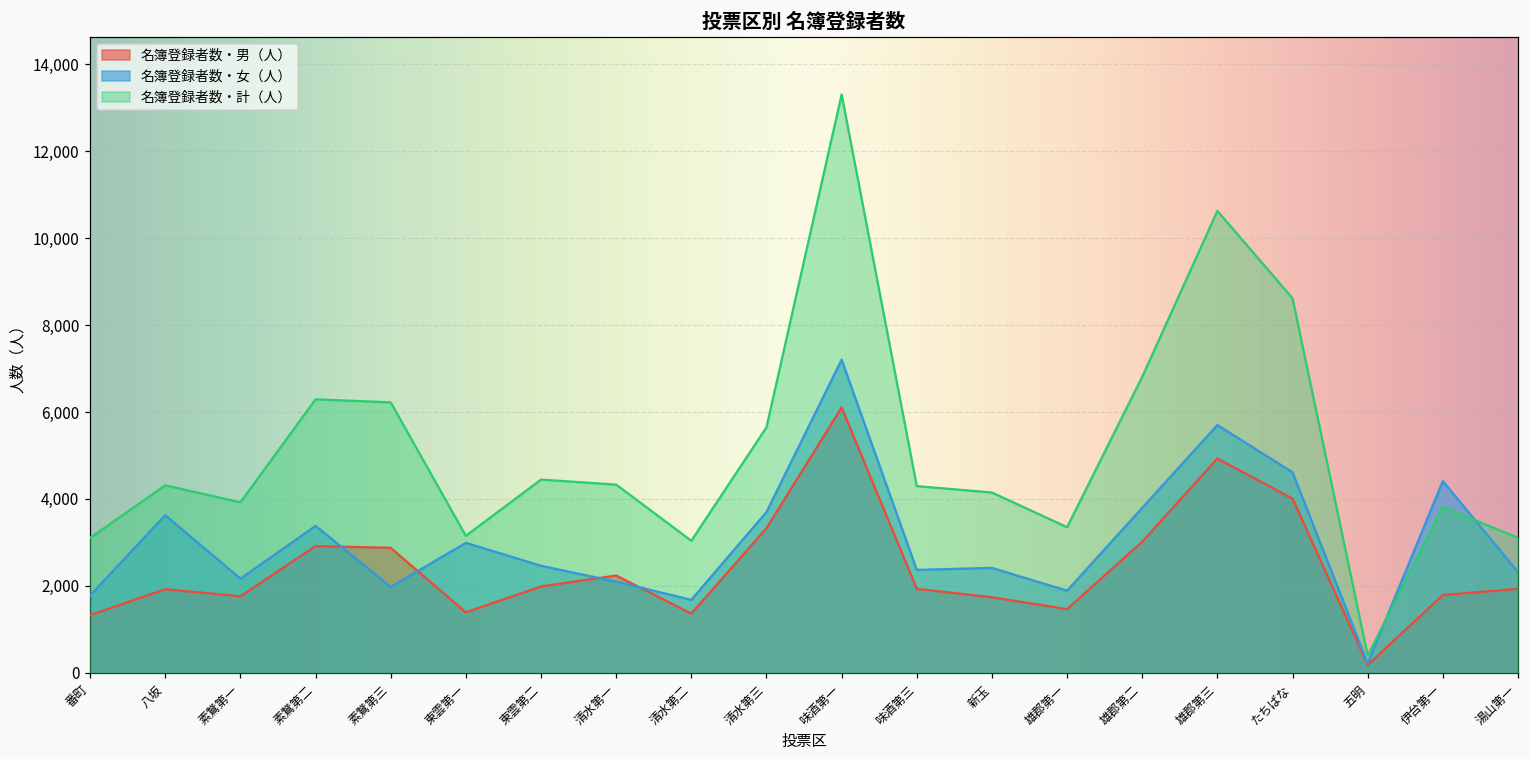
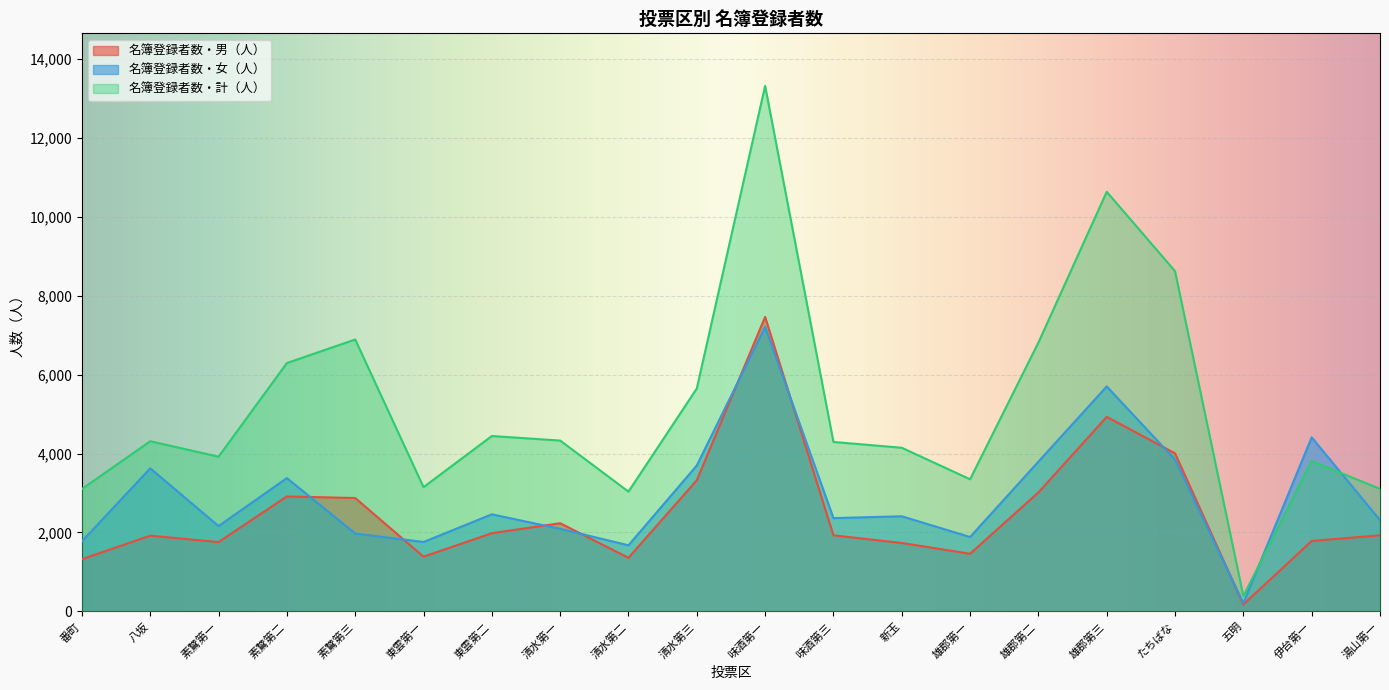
  {
    "名簿登録者数・男（人）": {
      "番町": "1,300",
      "八坂": "1,900",
      "素鵞第一": "1,800",
      "素鵞第二": "2,900",
      "素鵞第三": "2,900",
      "東雲第一": "1,400",
      "東雲第二": "2,000",
      "清水第一": "2,200",
      "清水第二": "1,400",
      "清水第三": "3,300",
-     "味酒第一": "6,100",
+     "味酒第一": "7,500",
      "味酒第三": "1,900",
      "新玉": "1,700",
      "雄郡第一": "1,500",
      "雄郡第二": "3,000",
      "雄郡第三": "4,900",
      "たちばな": "4,000",
      "伊台第一": "1,800",
      "湯山第一": "1,900"
    },
    "名簿登録者数・女（人）": {
      "番町": "1,800",
      "八坂": "3,600",
      "素鵞第一": "2,200",
      "素鵞第二": "3,400",
      "素鵞第三": "2,000",
-     "東雲第一": "3,000",
+     "東雲第一": "1,800",
      "東雲第二": "2,500",
      "清水第一": "2,100",
      "清水第二": "1,700",
      "清水第三": "3,700",
      "味酒第一": "7,200",
      "味酒第三": "2,400",
      "新玉": "2,400",
      "雄郡第一": "1,900",
      "雄郡第二": "3,800",
      "雄郡第三": "5,700",
-     "たちばな": "4,600",
+     "たちばな": "3,800",
      "伊台第一": "4,400",
      "湯山第一": "2,300"
    },
    "名簿登録者数・計（人）": {
      "番町": "3,100",
      "八坂": "4,300",
      "素鵞第一": "3,900",
      "素鵞第二": "6,300",
-     "素鵞第三": "6,200",
+     "素鵞第三": "6,900",
      "東雲第一": "3,100",
      "東雲第二": "4,400",
      "清水第一": "4,300",
      "清水第二": "3,000",
      "清水第三": "5,600",
      "味酒第一": "13,300",
      "味酒第三": "4,300",
      "新玉": "4,100",
      "雄郡第一": "3,300",
      "雄郡第二": "6,800",
      "雄郡第三": "10,600",
      "たちばな": "8,600",
      "五明": "400",
      "伊台第一": "3,800",
      "湯山第一": "3,100"
    }
  }
